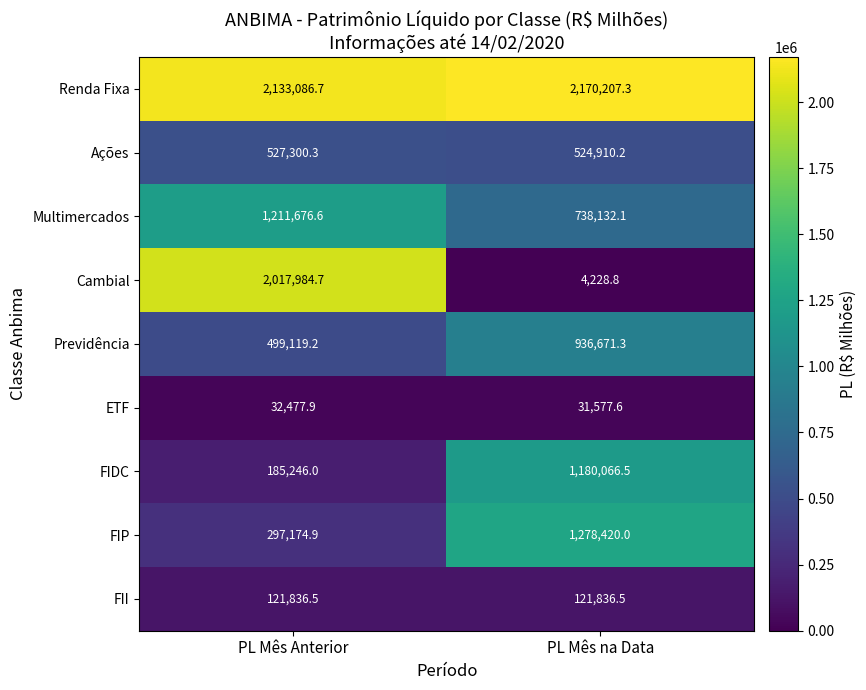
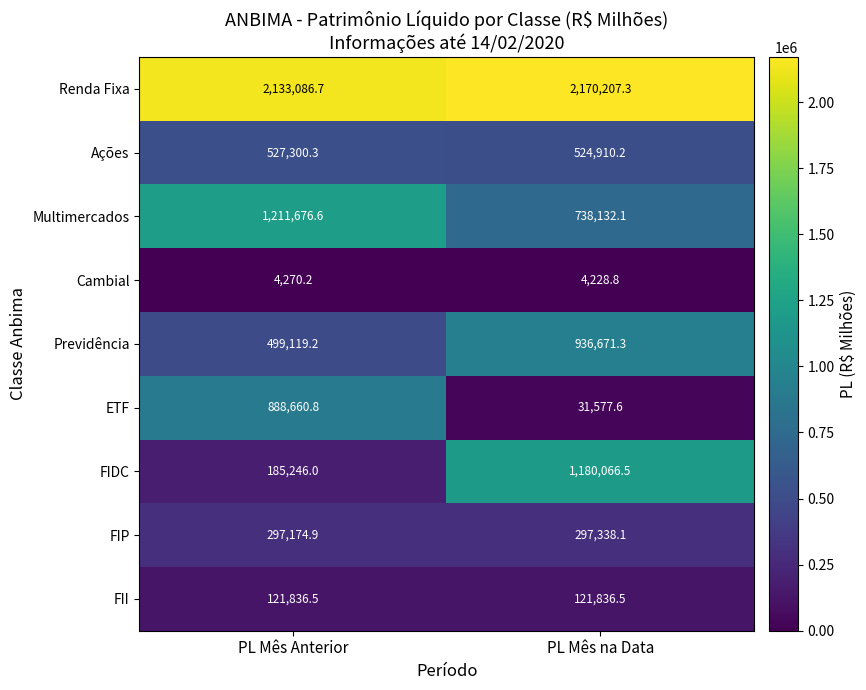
  {
    "Renda Fixa": {
      "PL Mês Anterior": "2,133,086.7",
      "PL Mês na Data": "2,170,207.3"
    },
    "Ações": {
      "PL Mês Anterior": "527,300.3",
      "PL Mês na Data": "524,910.2"
    },
    "Multimercados": {
      "PL Mês Anterior": "1,211,676.6",
      "PL Mês na Data": "738,132.1"
    },
    "Cambial": {
-     "PL Mês Anterior": "2,017,984.7",
+     "PL Mês Anterior": "4,270.2",
      "PL Mês na Data": "4,228.8"
    },
    "Previdência": {
      "PL Mês Anterior": "499,119.2",
      "PL Mês na Data": "936,671.3"
    },
    "ETF": {
-     "PL Mês Anterior": "32,477.9",
+     "PL Mês Anterior": "888,660.8",
      "PL Mês na Data": "31,577.6"
    },
    "FIDC": {
      "PL Mês Anterior": "185,246.0",
      "PL Mês na Data": "1,180,066.5"
    },
    "FIP": {
      "PL Mês Anterior": "297,174.9",
-     "PL Mês na Data": "1,278,420.0"
+     "PL Mês na Data": "297,338.1"
    },
    "FII": {
      "PL Mês Anterior": "121,836.5",
      "PL Mês na Data": "121,836.5"
    }
  }
